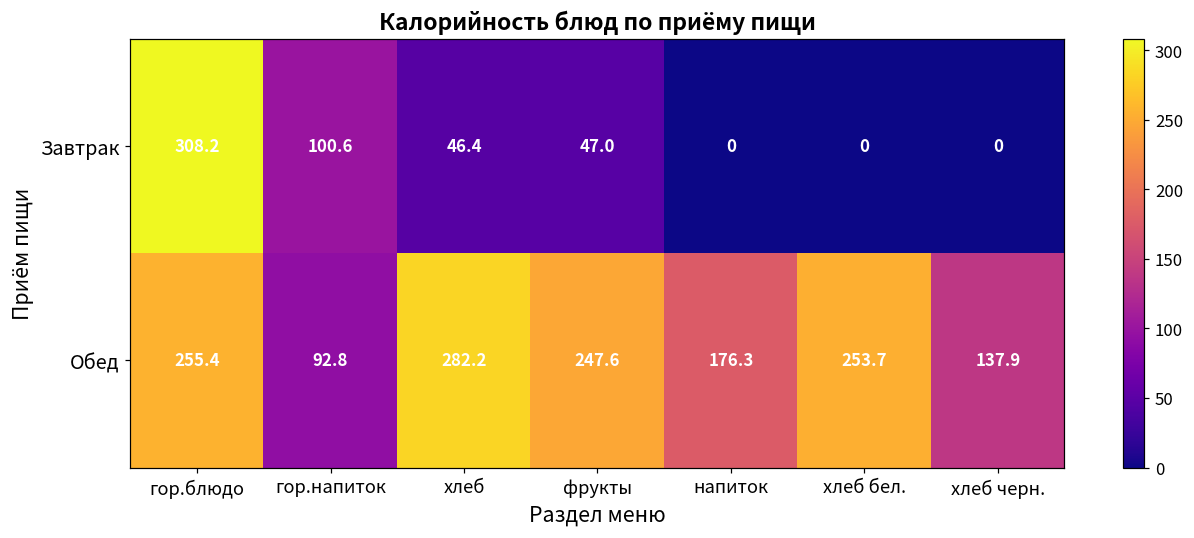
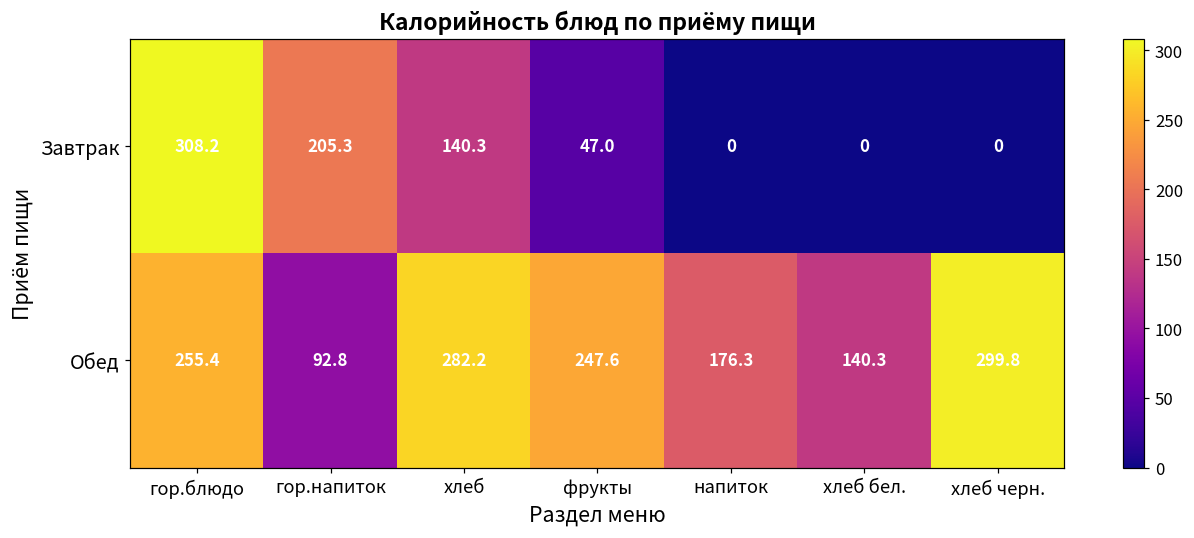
  {
    "Завтрак": {
      "гор.блюдо": 308.2,
-     "гор.напиток": 100.6,
-     "хлеб": 46.4,
+     "гор.напиток": 205.3,
+     "хлеб": 140.3,
      "фрукты": 47.0,
      "напиток": 0,
      "хлеб бел.": 0,
      "хлеб черн.": 0
    },
    "Обед": {
      "гор.блюдо": 255.4,
      "гор.напиток": 92.8,
      "хлеб": 282.2,
      "фрукты": 247.6,
      "напиток": 176.3,
-     "хлеб бел.": 253.7,
-     "хлеб черн.": 137.9
+     "хлеб бел.": 140.3,
+     "хлеб черн.": 299.8
    }
  }
